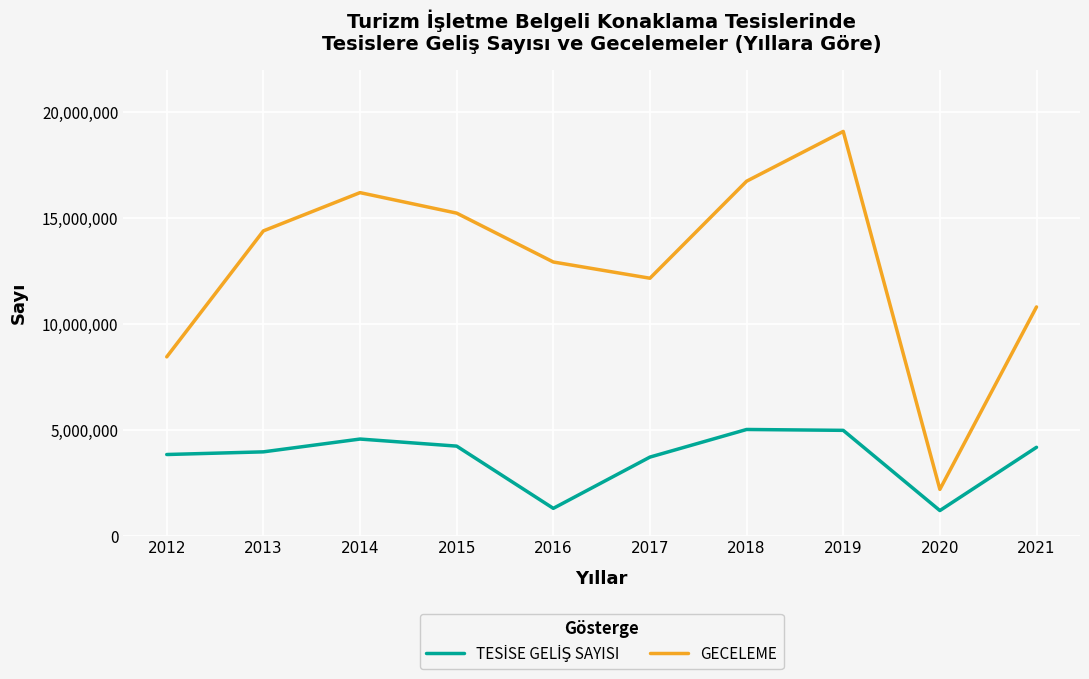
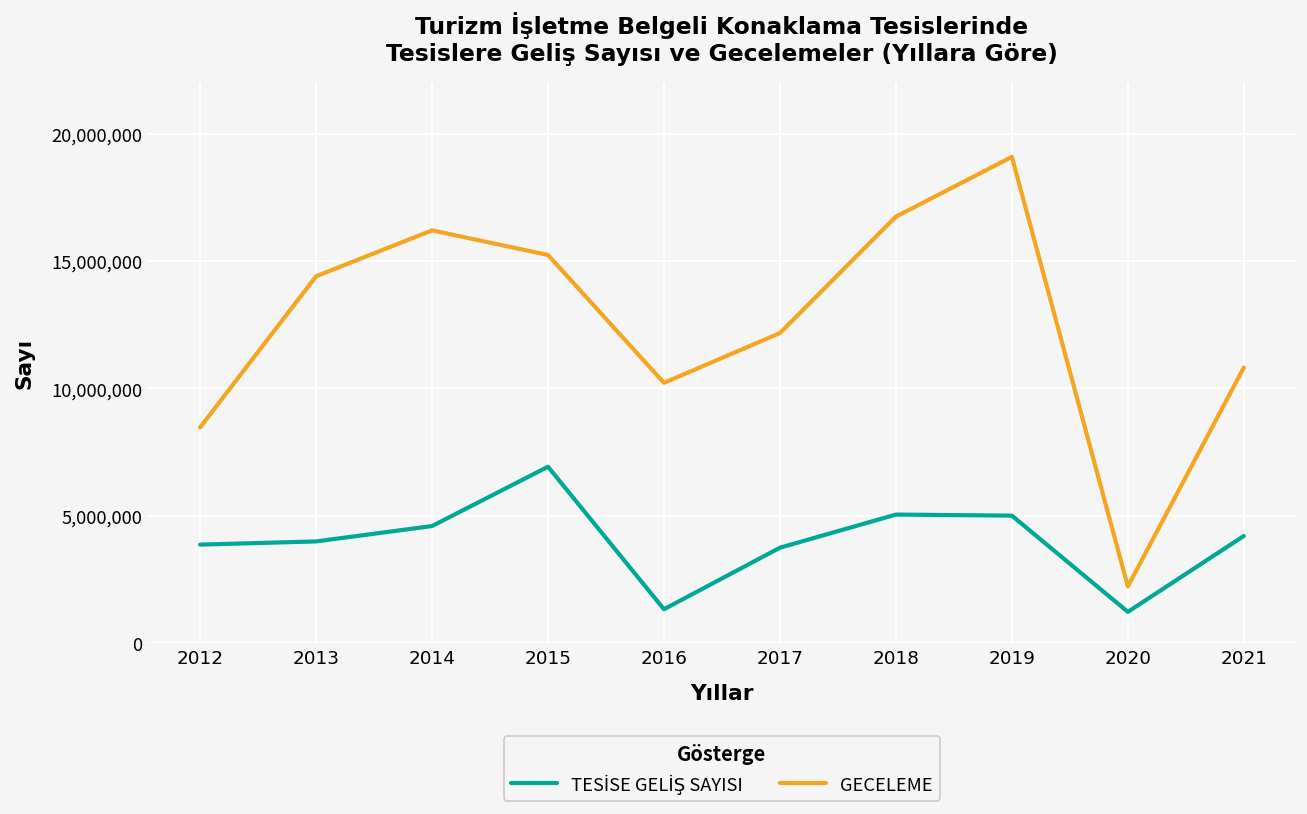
  {
    "TESİSE GELİŞ SAYISI": {
      "2012": "3,900,000",
      "2013": "4,000,000",
      "2014": "4,600,000",
-     "2015": "4,300,000",
+     "2015": "6,900,000",
      "2016": "1,300,000",
      "2017": "3,700,000",
      "2018": "5,000,000",
      "2019": "5,000,000",
      "2020": "1,200,000",
      "2021": "4,200,000"
    },
    "GECELEME": {
      "2012": "8,500,000",
      "2013": "14,400,000",
      "2014": "16,200,000",
      "2015": "15,200,000",
-     "2016": "12,900,000",
+     "2016": "10,200,000",
      "2017": "12,200,000",
      "2018": "16,700,000",
      "2019": "19,100,000",
      "2020": "2,200,000",
      "2021": "10,800,000"
    }
  }
